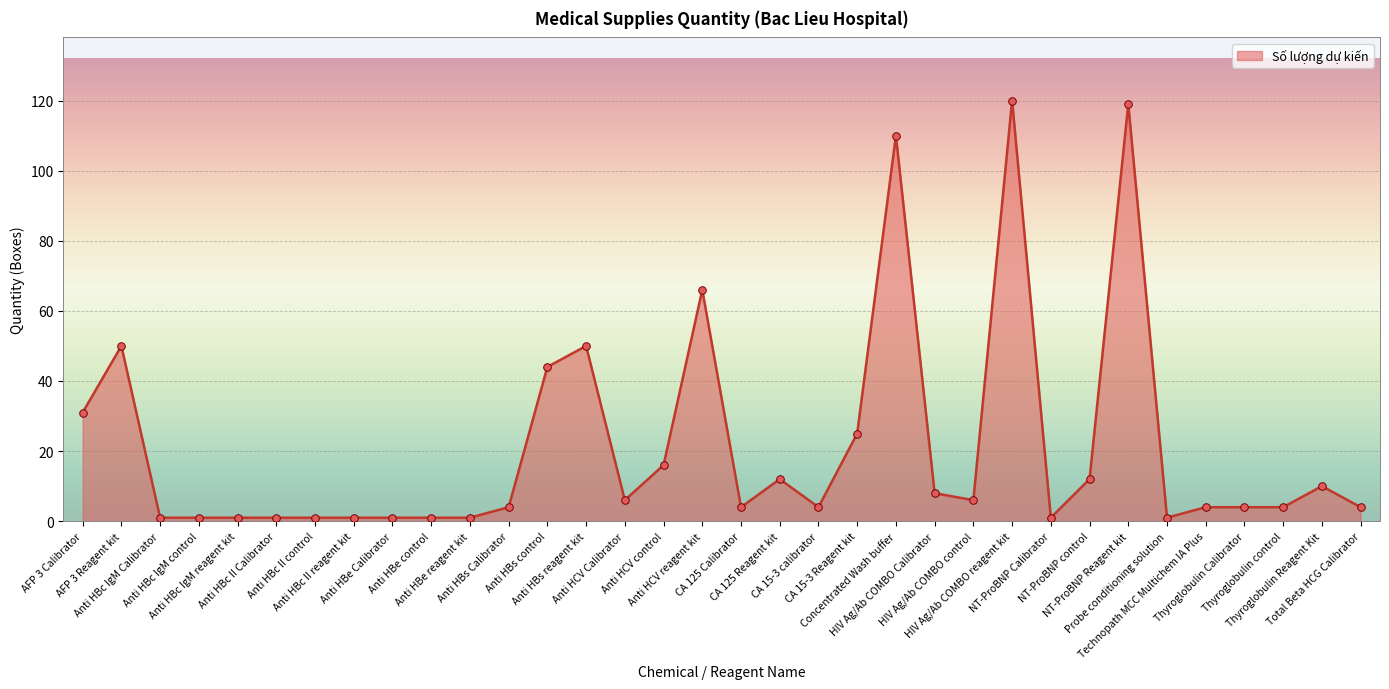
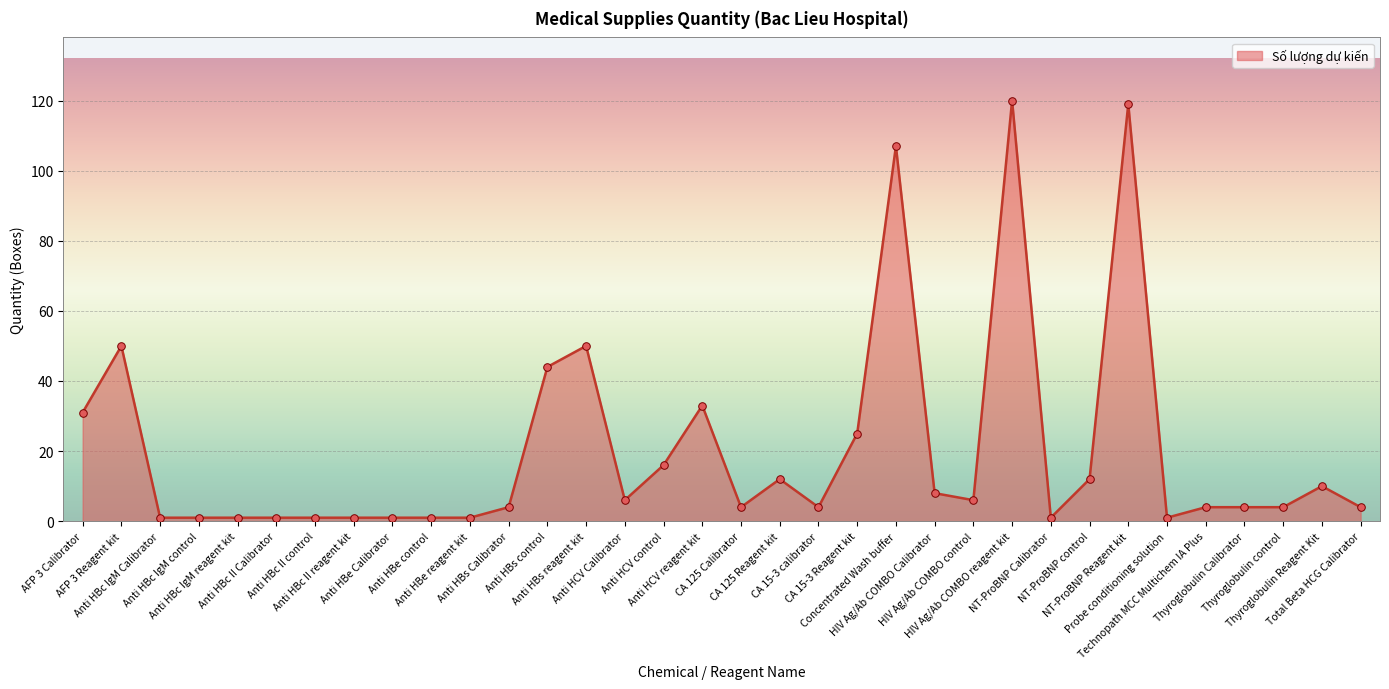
  {
    "AFP 3 Calibrator": 31,
    "AFP 3 Reagent kit": 50,
    "Anti HBc IgM Calibrator": 1,
    "Anti HBc IgM control": 1,
    "Anti HBc IgM reagent kit": 1,
    "Anti HBc II Calibrator": 1,
    "Anti HBc II control": 1,
    "Anti HBc II reagent kit": 1,
    "Anti HBe Calibrator": 1,
    "Anti HBe control": 1,
    "Anti HBe reagent kit": 1,
    "Anti HBs Calibrator": 4,
    "Anti HBs control": 44,
    "Anti HBs reagent kit": 50,
    "Anti HCV Calibrator": 6,
    "Anti HCV control": 16,
-   "Anti HCV reagent kit": 66,
+   "Anti HCV reagent kit": 33,
    "CA 125 Calibrator": 4,
    "CA 125 Reagent kit": 12,
    "CA 15-3 calibrator": 4,
    "CA 15-3 Reagent kit": 25,
-   "Concentrated Wash buffer": 110,
+   "Concentrated Wash buffer": 107,
    "HIV Ag/Ab COMBO Calibrator": 8,
    "HIV Ag/Ab COMBO control": 6,
    "HIV Ag/Ab COMBO reagent kit": 120,
    "NT-ProBNP Calibrator": 1,
    "NT-ProBNP control": 12,
    "NT-ProBNP Reagent kit": 119,
    "Probe conditioning solution": 1,
    "Technopath MCC Multichem IA Plus": 4,
    "Thyroglobulin Calibrator": 4,
    "Thyroglobulin control": 4,
    "Thyroglobulin Reagent Kit": 10,
    "Total Beta HCG Calibrator": 4
  }
